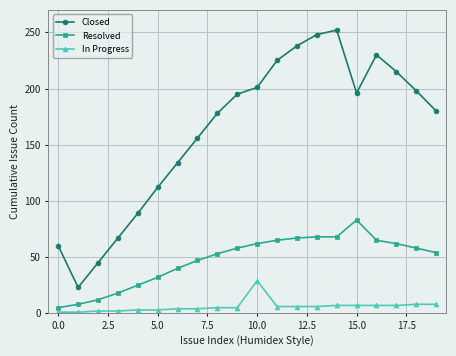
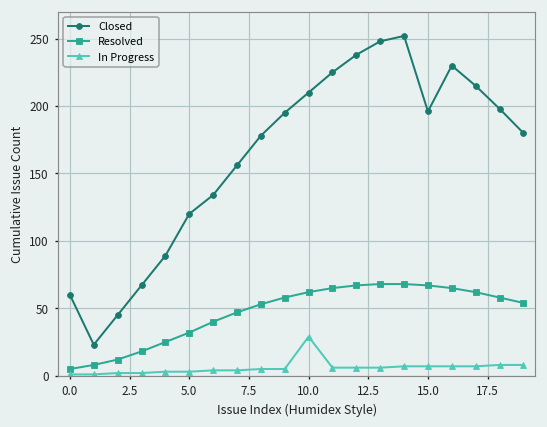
  {
    "Closed": {
      "0.0": 60,
-     "5.0": 112,
-     "10.0": 201,
+     "5.0": 120,
+     "10.0": 210,
      "15.0": 196
    },
    "Resolved": {
      "0.0": 5,
      "5.0": 32,
      "10.0": 62,
-     "15.0": 83
+     "15.0": 67
    },
    "In Progress": {
      "0.0": 1,
      "5.0": 3,
      "10.0": 29,
      "15.0": 7
    }
  }
